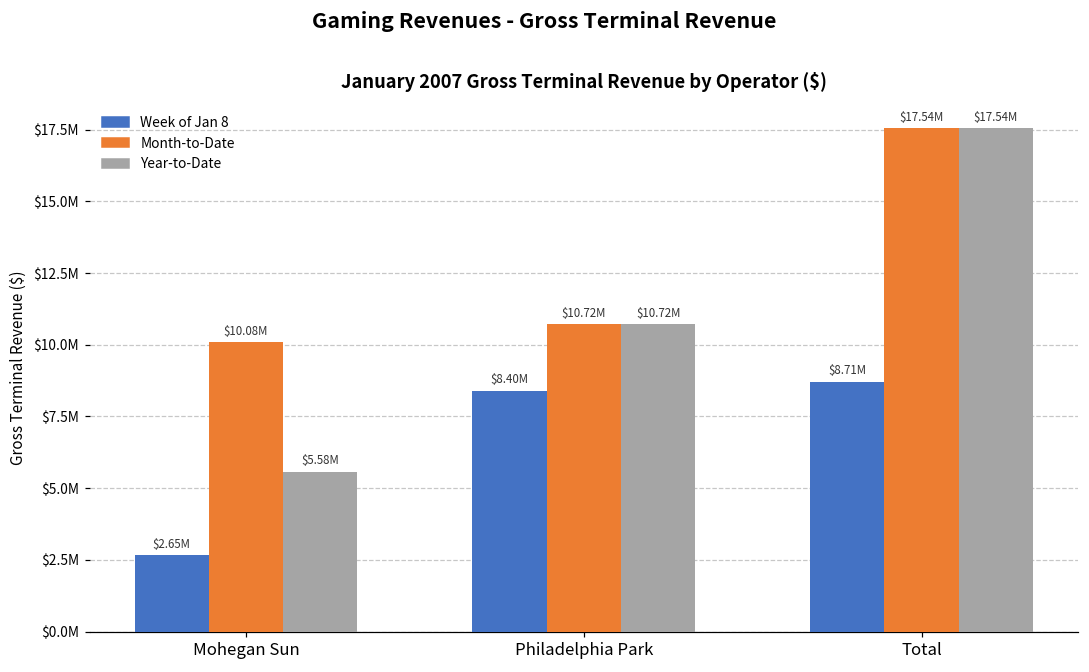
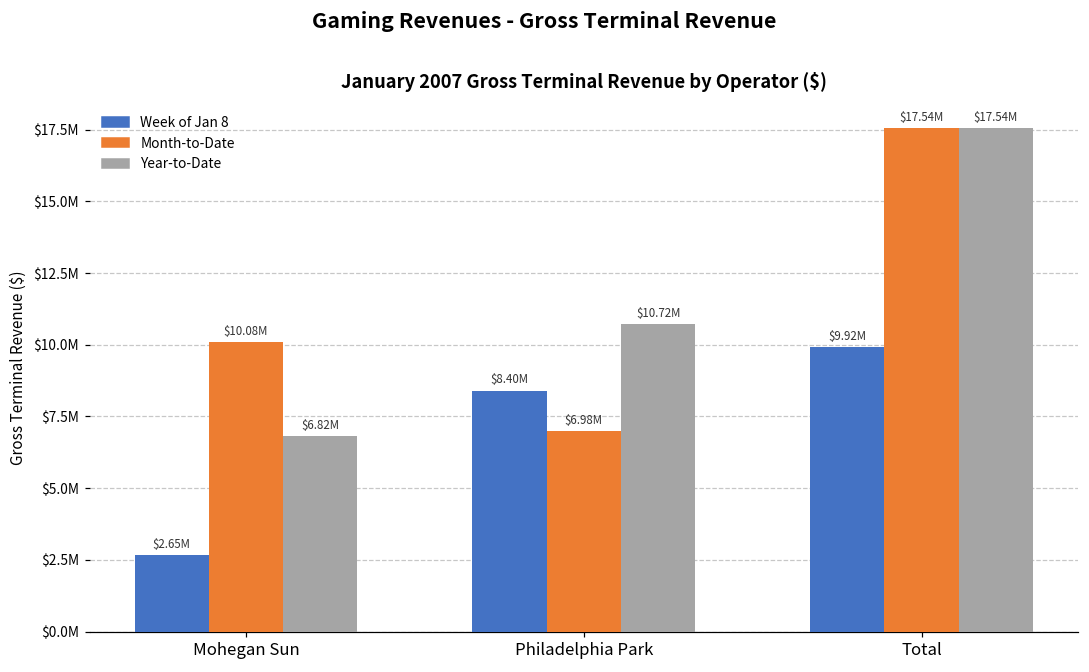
  {
    "Week of Jan 8": {
      "Mohegan Sun": "$2.65M",
      "Philadelphia Park": "$8.40M",
-     "Total": "$8.71M"
+     "Total": "$9.92M"
    },
    "Month-to-Date": {
      "Mohegan Sun": "$10.08M",
-     "Philadelphia Park": "$10.72M",
+     "Philadelphia Park": "$6.98M",
      "Total": "$17.54M"
    },
    "Year-to-Date": {
-     "Mohegan Sun": "$5.58M",
+     "Mohegan Sun": "$6.82M",
      "Philadelphia Park": "$10.72M",
      "Total": "$17.54M"
    }
  }
